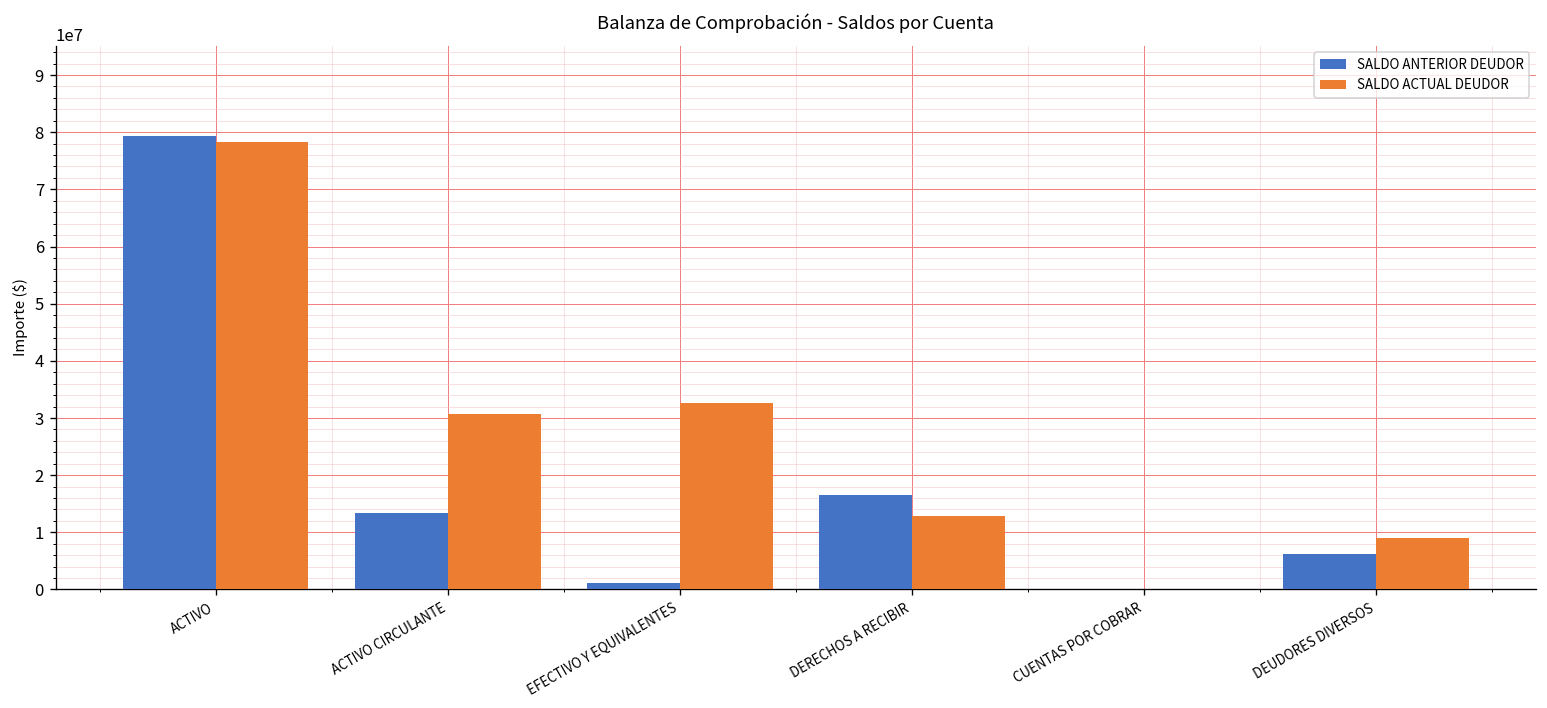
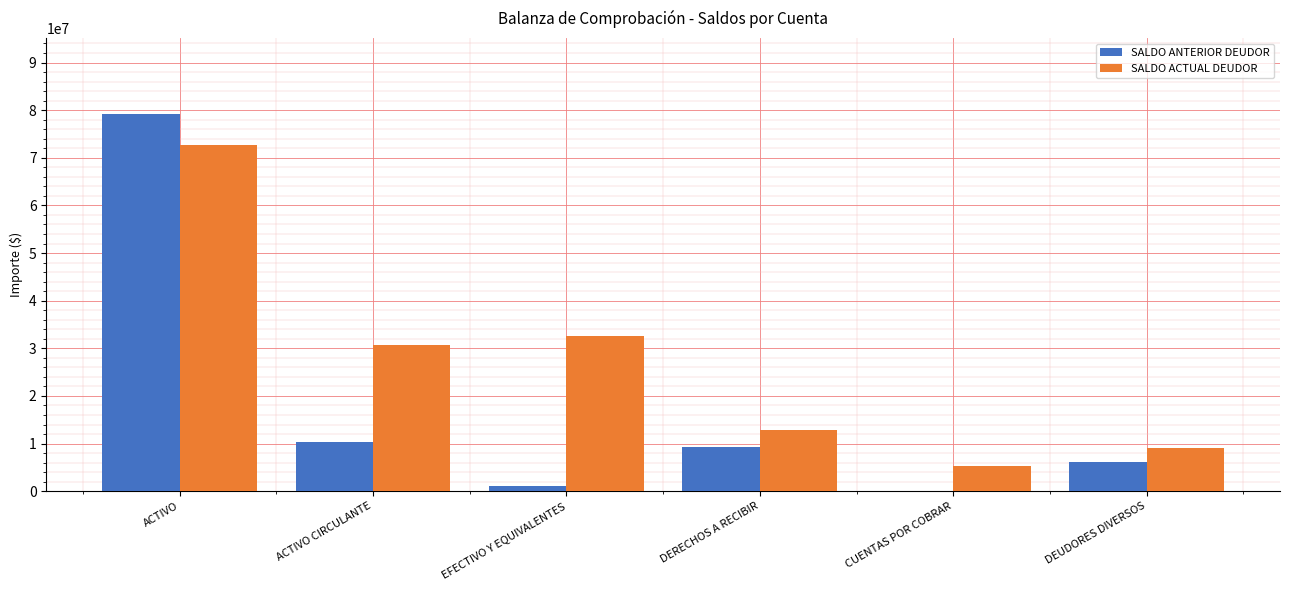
  {
    "SALDO ANTERIOR DEUDOR": {
      "ACTIVO": 79000000,
-     "ACTIVO CIRCULANTE": 13000000,
+     "ACTIVO CIRCULANTE": 10000000,
      "EFECTIVO Y EQUIVALENTES": 1000000,
-     "DERECHOS A RECIBIR": 17000000,
+     "DERECHOS A RECIBIR": 9000000,
      "CUENTAS POR COBRAR": 0,
      "DEUDORES DIVERSOS": 6000000
    },
    "SALDO ACTUAL DEUDOR": {
-     "ACTIVO": 78000000,
+     "ACTIVO": 73000000,
      "ACTIVO CIRCULANTE": 31000000,
      "EFECTIVO Y EQUIVALENTES": 33000000,
      "DERECHOS A RECIBIR": 13000000,
-     "CUENTAS POR COBRAR": 0,
+     "CUENTAS POR COBRAR": 5000000,
      "DEUDORES DIVERSOS": 9000000
    }
  }
